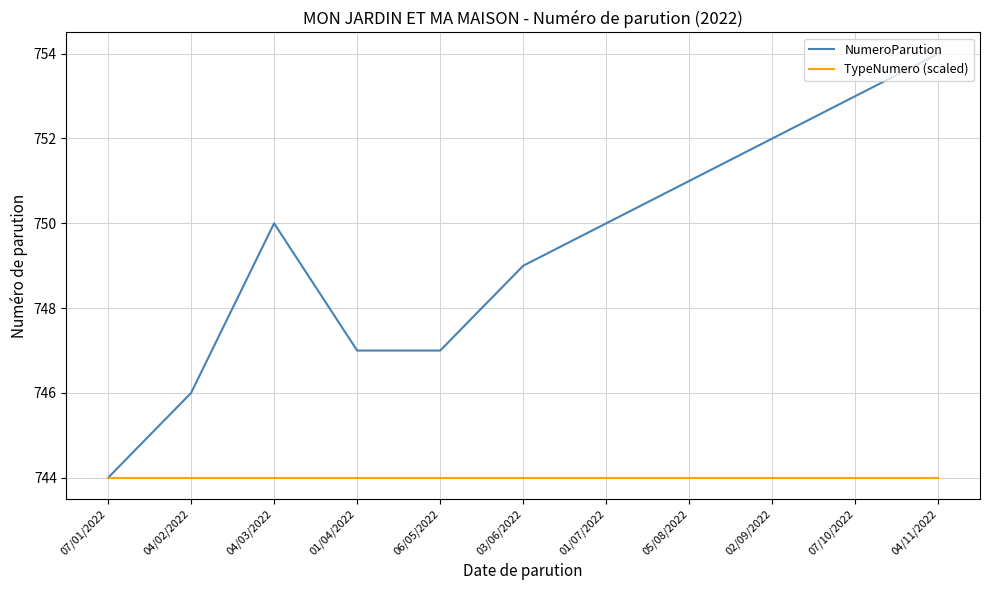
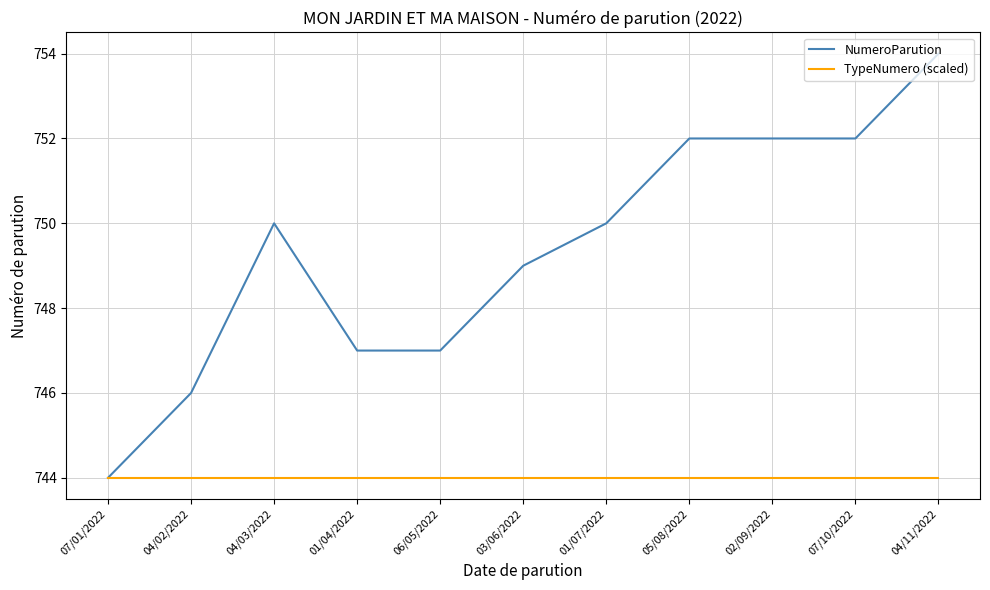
  {
    "NumeroParution": {
      "04/02/2022": 746,
      "04/03/2022": 750,
      "01/04/2022": 747,
      "06/05/2022": 747,
      "03/06/2022": 749,
      "01/07/2022": 750,
-     "05/08/2022": 751,
+     "05/08/2022": 752,
      "02/09/2022": 752,
-     "07/10/2022": 753
+     "07/10/2022": 752
    },
    "TypeNumero (scaled)": {
      "04/02/2022": 744,
      "04/03/2022": 744,
      "01/04/2022": 744,
      "06/05/2022": 744,
      "03/06/2022": 744,
      "01/07/2022": 744,
      "05/08/2022": 744,
      "02/09/2022": 744,
      "07/10/2022": 744,
      "04/11/2022": 744
    }
  }
